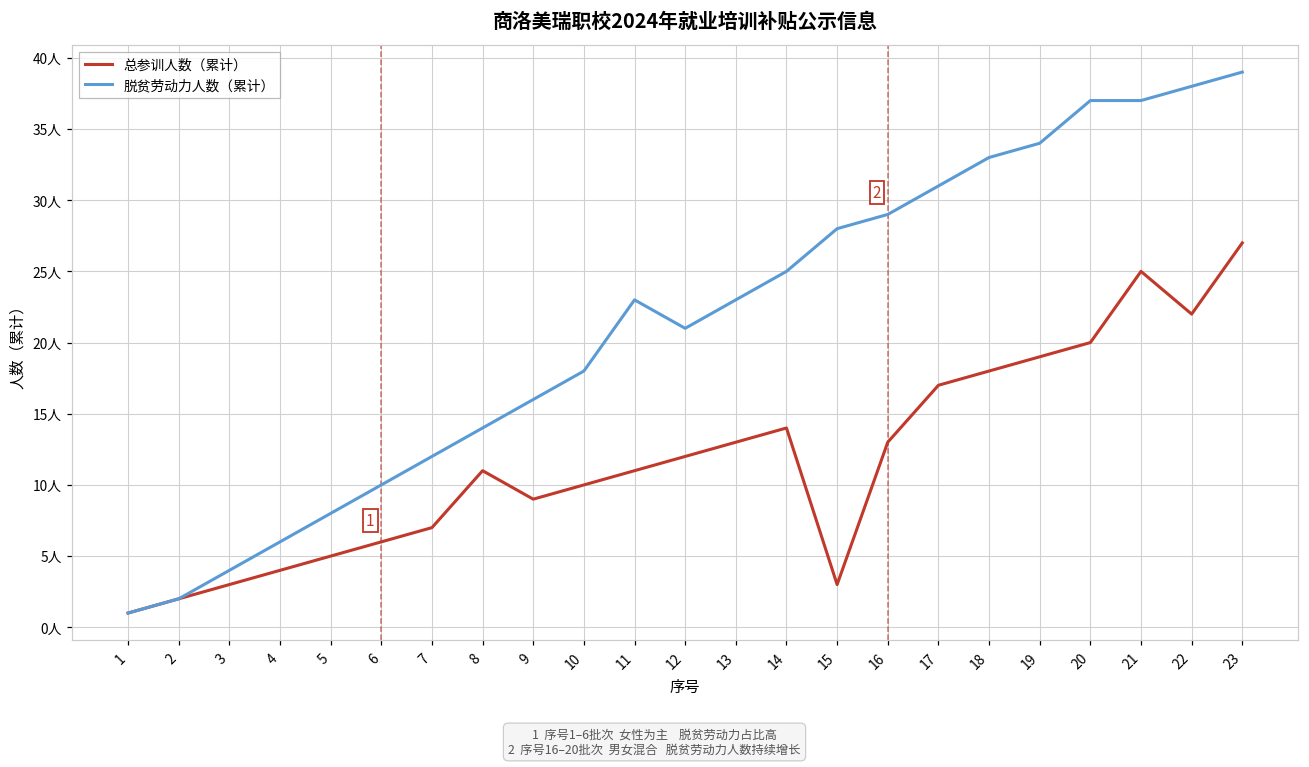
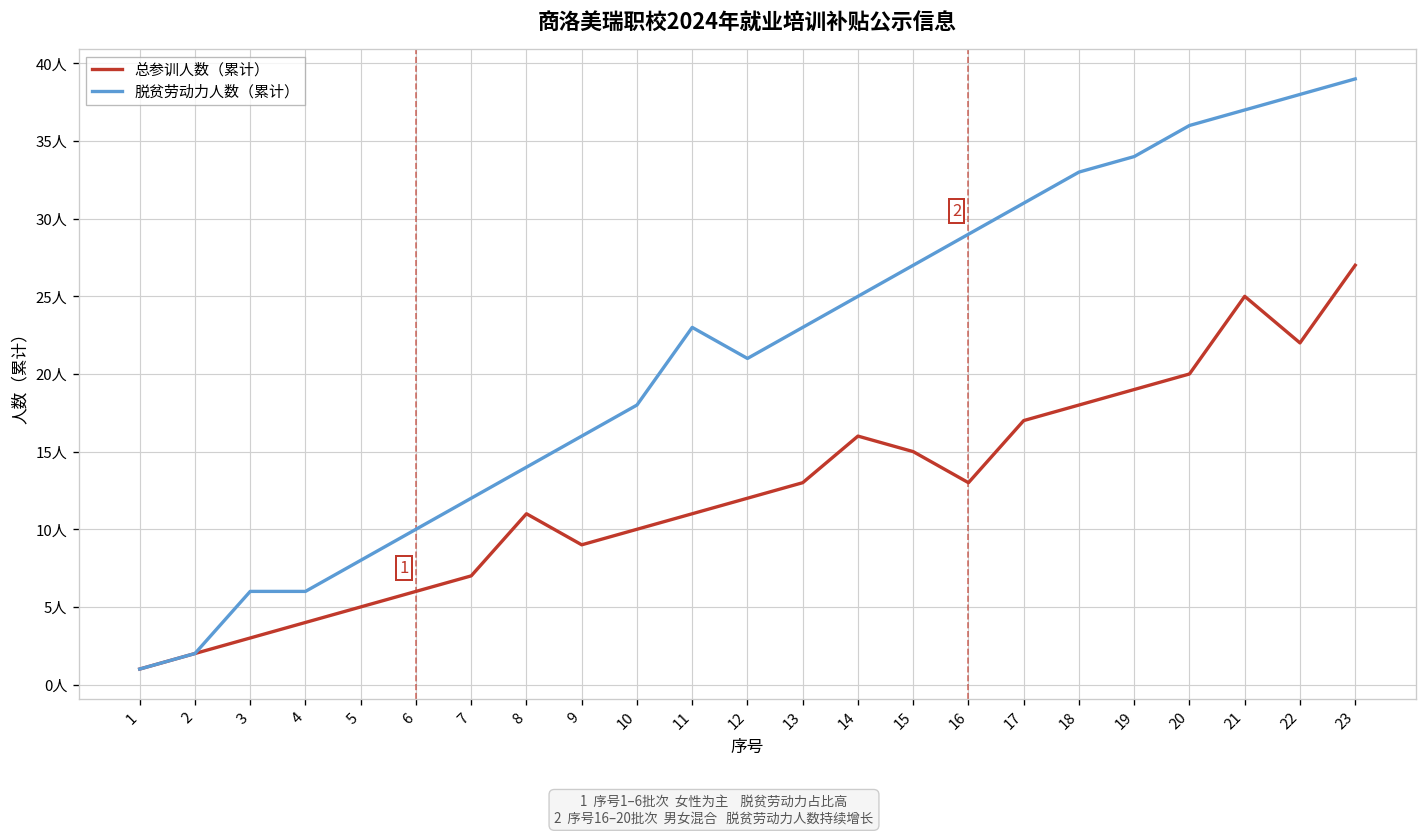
  {
    "总参训人数（累计）": {
      "3": "3人",
      "4": "4人",
      "5": "5人",
      "7": "7人",
      "8": "11人",
      "9": "9人",
      "10": "10人",
      "11": "11人",
      "12": "12人",
      "13": "13人",
-     "14": "14人",
-     "15": "3人",
+     "14": "16人",
+     "15": "15人",
      "16": "13人",
      "17": "17人",
      "18": "18人",
      "19": "19人",
      "20": "20人",
      "21": "25人",
      "22": "22人",
      "23": "27人"
    },
    "脱贫劳动力人数（累计）": {
-     "3": "4人",
+     "3": "6人",
      "4": "6人",
      "5": "8人",
      "6": "10人",
      "7": "12人",
      "8": "14人",
      "9": "16人",
      "10": "18人",
      "11": "23人",
      "12": "21人",
      "13": "23人",
      "14": "25人",
-     "15": "28人",
+     "15": "27人",
      "17": "31人",
      "18": "33人",
      "19": "34人",
-     "20": "37人",
+     "20": "36人",
      "21": "37人",
      "22": "38人",
      "23": "39人"
    }
  }
